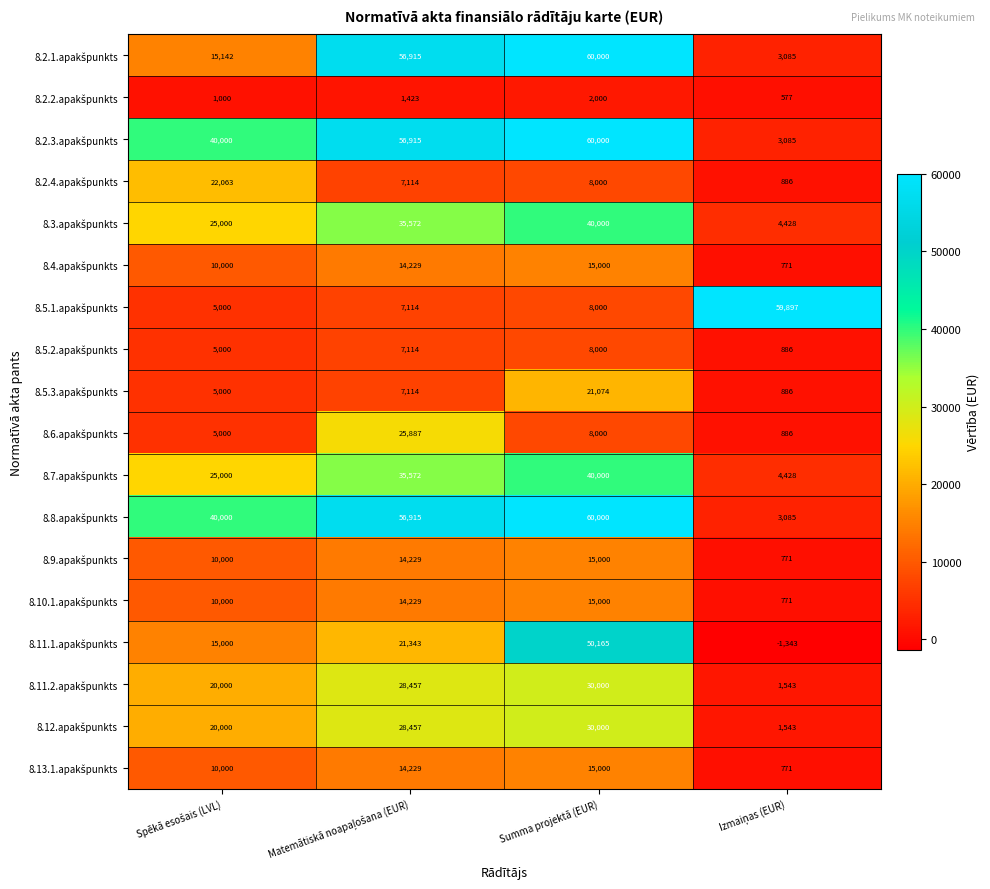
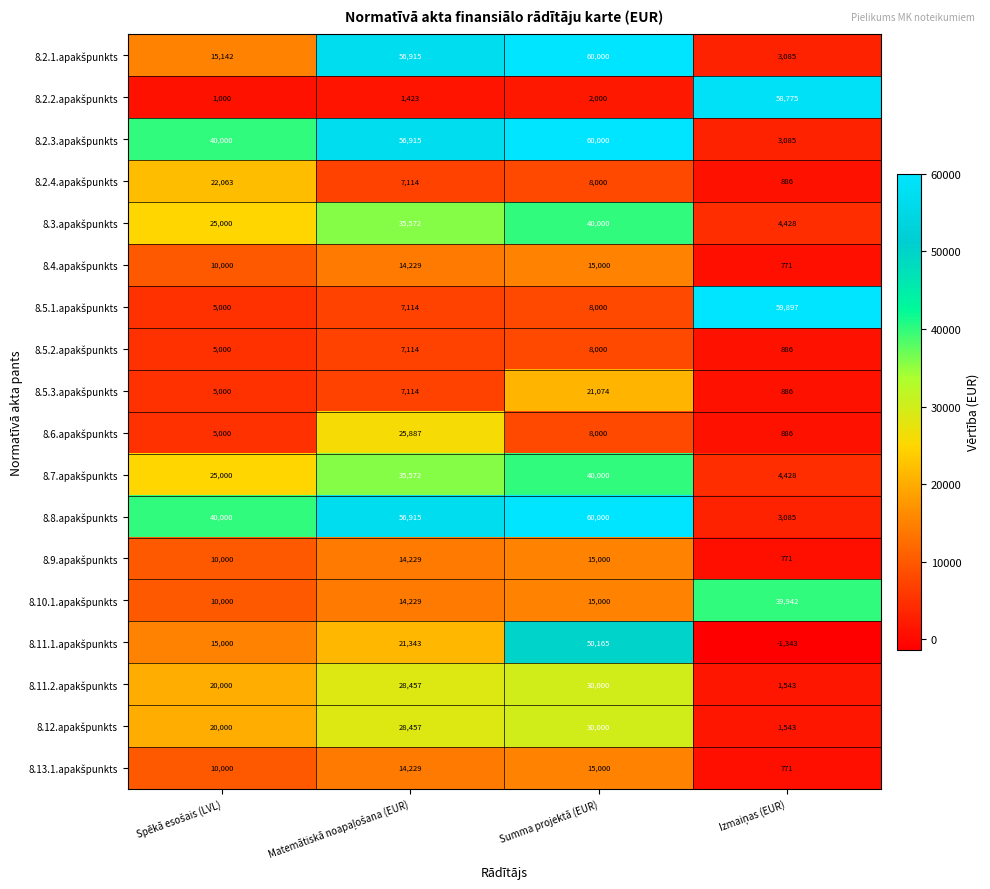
  {
    "8.2.1.apakšpunkts": {
      "Spēkā esošais (LVL)": "15,142",
      "Matemātiskā noapaļošana (EUR)": "56,915",
      "Summa projektā (EUR)": "60,000",
      "Izmaiņas (EUR)": "3,085"
    },
    "8.2.2.apakšpunkts": {
      "Spēkā esošais (LVL)": "1,000",
      "Matemātiskā noapaļošana (EUR)": "1,423",
      "Summa projektā (EUR)": "2,000",
-     "Izmaiņas (EUR)": "577"
+     "Izmaiņas (EUR)": "58,775"
    },
    "8.2.3.apakšpunkts": {
      "Spēkā esošais (LVL)": "40,000",
      "Matemātiskā noapaļošana (EUR)": "56,915",
      "Summa projektā (EUR)": "60,000",
      "Izmaiņas (EUR)": "3,085"
    },
    "8.2.4.apakšpunkts": {
      "Spēkā esošais (LVL)": "22,063",
      "Matemātiskā noapaļošana (EUR)": "7,114",
      "Summa projektā (EUR)": "8,000",
      "Izmaiņas (EUR)": "886"
    },
    "8.3.apakšpunkts": {
      "Spēkā esošais (LVL)": "25,000",
      "Matemātiskā noapaļošana (EUR)": "35,572",
      "Summa projektā (EUR)": "40,000",
      "Izmaiņas (EUR)": "4,428"
    },
    "8.4.apakšpunkts": {
      "Spēkā esošais (LVL)": "10,000",
      "Matemātiskā noapaļošana (EUR)": "14,229",
      "Summa projektā (EUR)": "15,000",
      "Izmaiņas (EUR)": "771"
    },
    "8.5.1.apakšpunkts": {
      "Spēkā esošais (LVL)": "5,000",
      "Matemātiskā noapaļošana (EUR)": "7,114",
      "Summa projektā (EUR)": "8,000",
      "Izmaiņas (EUR)": "59,897"
    },
    "8.5.2.apakšpunkts": {
      "Spēkā esošais (LVL)": "5,000",
      "Matemātiskā noapaļošana (EUR)": "7,114",
      "Summa projektā (EUR)": "8,000",
      "Izmaiņas (EUR)": "886"
    },
    "8.5.3.apakšpunkts": {
      "Spēkā esošais (LVL)": "5,000",
      "Matemātiskā noapaļošana (EUR)": "7,114",
      "Summa projektā (EUR)": "21,074",
      "Izmaiņas (EUR)": "886"
    },
    "8.6.apakšpunkts": {
      "Spēkā esošais (LVL)": "5,000",
      "Matemātiskā noapaļošana (EUR)": "25,887",
      "Summa projektā (EUR)": "8,000",
      "Izmaiņas (EUR)": "886"
    },
    "8.7.apakšpunkts": {
      "Spēkā esošais (LVL)": "25,000",
      "Matemātiskā noapaļošana (EUR)": "35,572",
      "Summa projektā (EUR)": "40,000",
      "Izmaiņas (EUR)": "4,428"
    },
    "8.8.apakšpunkts": {
      "Spēkā esošais (LVL)": "40,000",
      "Matemātiskā noapaļošana (EUR)": "56,915",
      "Summa projektā (EUR)": "60,000",
      "Izmaiņas (EUR)": "3,085"
    },
    "8.9.apakšpunkts": {
      "Spēkā esošais (LVL)": "10,000",
      "Matemātiskā noapaļošana (EUR)": "14,229",
      "Summa projektā (EUR)": "15,000",
      "Izmaiņas (EUR)": "771"
    },
    "8.10.1.apakšpunkts": {
      "Spēkā esošais (LVL)": "10,000",
      "Matemātiskā noapaļošana (EUR)": "14,229",
      "Summa projektā (EUR)": "15,000",
-     "Izmaiņas (EUR)": "771"
+     "Izmaiņas (EUR)": "39,942"
    },
    "8.11.1.apakšpunkts": {
      "Spēkā esošais (LVL)": "15,000",
      "Matemātiskā noapaļošana (EUR)": "21,343",
      "Summa projektā (EUR)": "50,165",
      "Izmaiņas (EUR)": "-1,343"
    },
    "8.11.2.apakšpunkts": {
      "Spēkā esošais (LVL)": "20,000",
      "Matemātiskā noapaļošana (EUR)": "28,457",
      "Summa projektā (EUR)": "30,000",
      "Izmaiņas (EUR)": "1,543"
    },
    "8.12.apakšpunkts": {
      "Spēkā esošais (LVL)": "20,000",
      "Matemātiskā noapaļošana (EUR)": "28,457",
      "Summa projektā (EUR)": "30,000",
      "Izmaiņas (EUR)": "1,543"
    },
    "8.13.1.apakšpunkts": {
      "Spēkā esošais (LVL)": "10,000",
      "Matemātiskā noapaļošana (EUR)": "14,229",
      "Summa projektā (EUR)": "15,000",
      "Izmaiņas (EUR)": "771"
    }
  }
